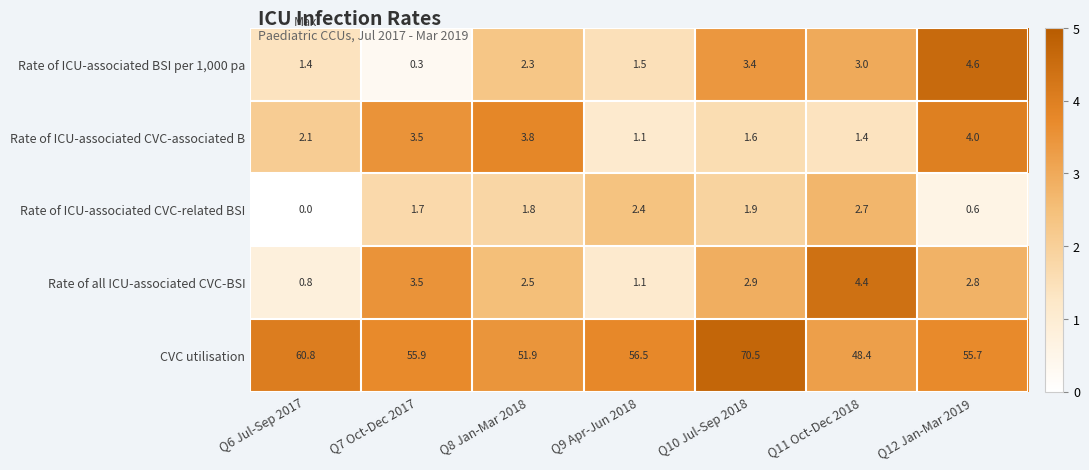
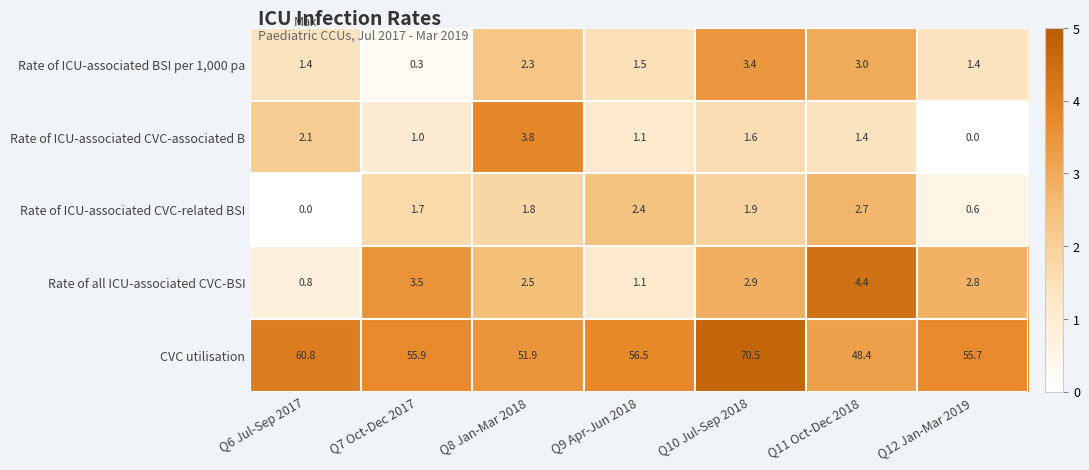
  {
    "Rate of ICU-associated BSI per 1,000 pa": {
      "Q6 Jul-Sep 2017": 1.4,
      "Q7 Oct-Dec 2017": 0.3,
      "Q8 Jan-Mar 2018": 2.3,
      "Q9 Apr-Jun 2018": 1.5,
      "Q10 Jul-Sep 2018": 3.4,
      "Q11 Oct-Dec 2018": 3.0,
-     "Q12 Jan-Mar 2019": 4.6
+     "Q12 Jan-Mar 2019": 1.4
    },
    "Rate of ICU-associated CVC-associated B": {
      "Q6 Jul-Sep 2017": 2.1,
-     "Q7 Oct-Dec 2017": 3.5,
+     "Q7 Oct-Dec 2017": 1.0,
      "Q8 Jan-Mar 2018": 3.8,
      "Q9 Apr-Jun 2018": 1.1,
      "Q10 Jul-Sep 2018": 1.6,
      "Q11 Oct-Dec 2018": 1.4,
-     "Q12 Jan-Mar 2019": 4.0
+     "Q12 Jan-Mar 2019": 0.0
    },
    "Rate of ICU-associated CVC-related BSI": {
      "Q6 Jul-Sep 2017": 0.0,
      "Q7 Oct-Dec 2017": 1.7,
      "Q8 Jan-Mar 2018": 1.8,
      "Q9 Apr-Jun 2018": 2.4,
      "Q10 Jul-Sep 2018": 1.9,
      "Q11 Oct-Dec 2018": 2.7,
      "Q12 Jan-Mar 2019": 0.6
    },
    "Rate of all ICU-associated CVC-BSI": {
      "Q6 Jul-Sep 2017": 0.8,
      "Q7 Oct-Dec 2017": 3.5,
      "Q8 Jan-Mar 2018": 2.5,
      "Q9 Apr-Jun 2018": 1.1,
      "Q10 Jul-Sep 2018": 2.9,
      "Q11 Oct-Dec 2018": 4.4,
      "Q12 Jan-Mar 2019": 2.8
    },
    "CVC utilisation": {
      "Q6 Jul-Sep 2017": 60.8,
      "Q7 Oct-Dec 2017": 55.9,
      "Q8 Jan-Mar 2018": 51.9,
      "Q9 Apr-Jun 2018": 56.5,
      "Q10 Jul-Sep 2018": 70.5,
      "Q11 Oct-Dec 2018": 48.4,
      "Q12 Jan-Mar 2019": 55.7
    }
  }
